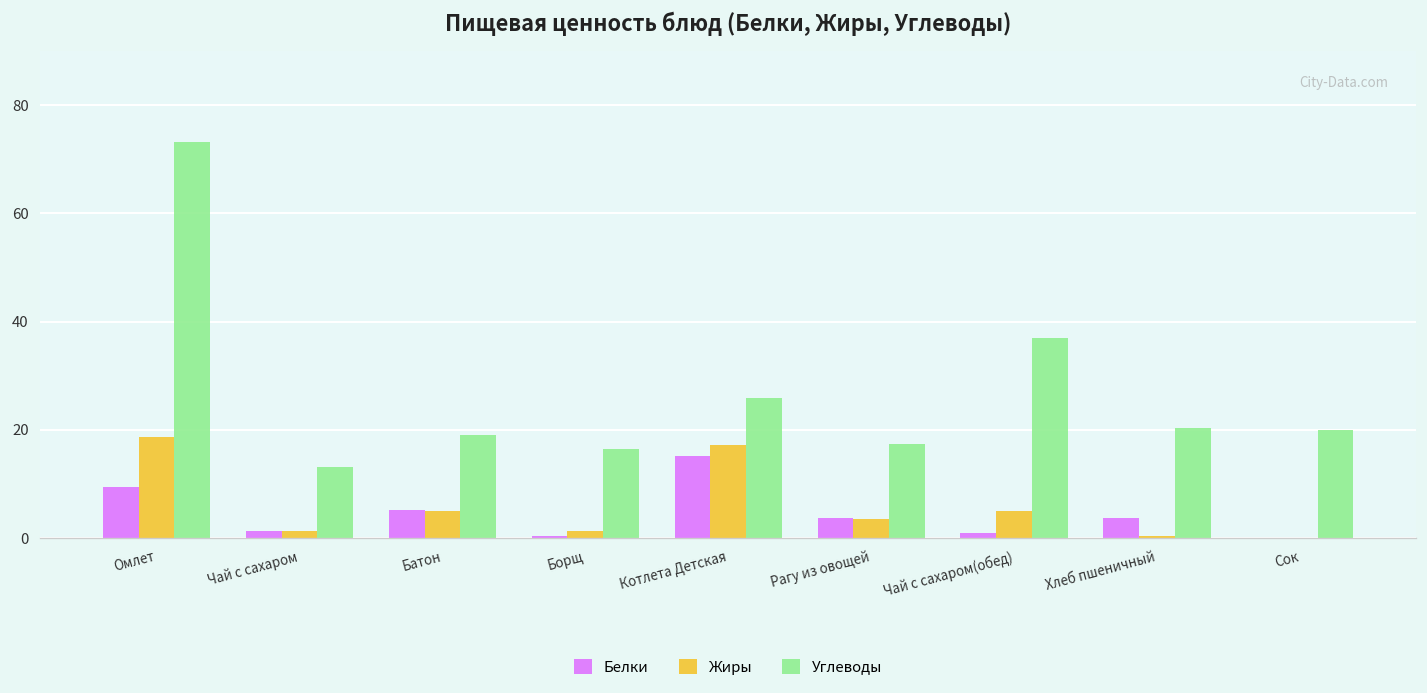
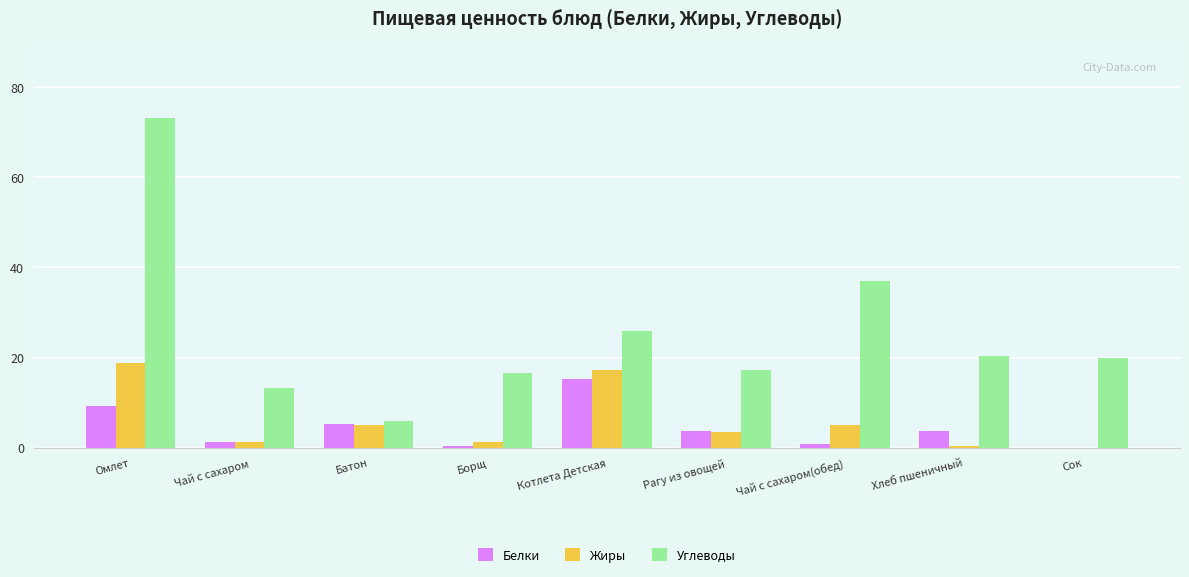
  {
    "Белки": {
      "Омлет": 9,
      "Чай с сахаром": 1,
      "Батон": 5,
      "Котлета Детская": 15,
      "Рагу из овощей": 4,
      "Чай с сахаром(обед)": 1,
      "Хлеб пшеничный": 4,
      "Сок": 0
    },
    "Жиры": {
      "Омлет": 19,
      "Чай с сахаром": 1,
      "Батон": 5,
      "Борщ": 1,
      "Котлета Детская": 17,
      "Рагу из овощей": 4,
      "Чай с сахаром(обед)": 5,
      "Сок": 0
    },
    "Углеводы": {
      "Омлет": 73,
      "Чай с сахаром": 13,
-     "Батон": 19,
+     "Батон": 6,
      "Борщ": 17,
      "Котлета Детская": 26,
      "Рагу из овощей": 17,
      "Чай с сахаром(обед)": 37,
      "Хлеб пшеничный": 20,
      "Сок": 20
    }
  }
